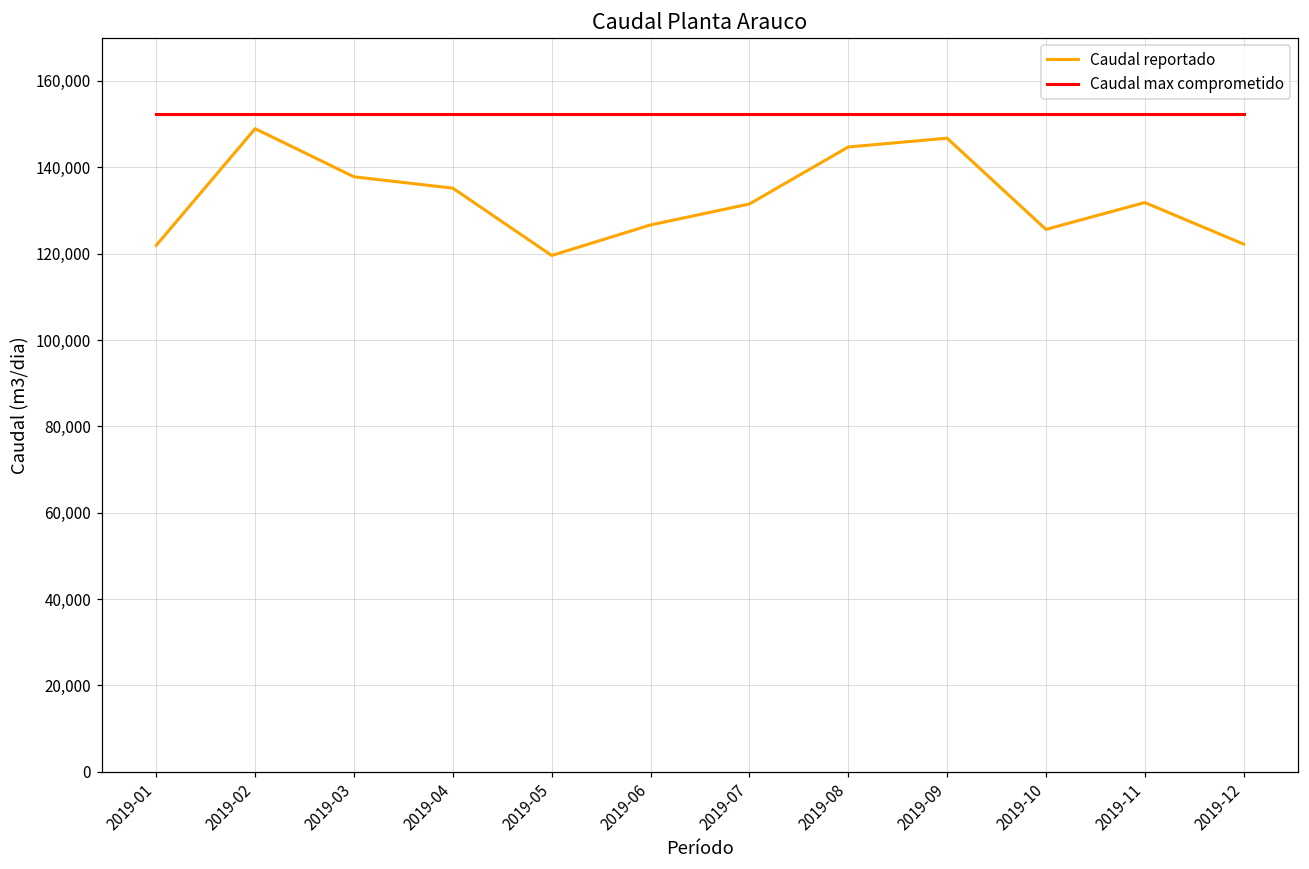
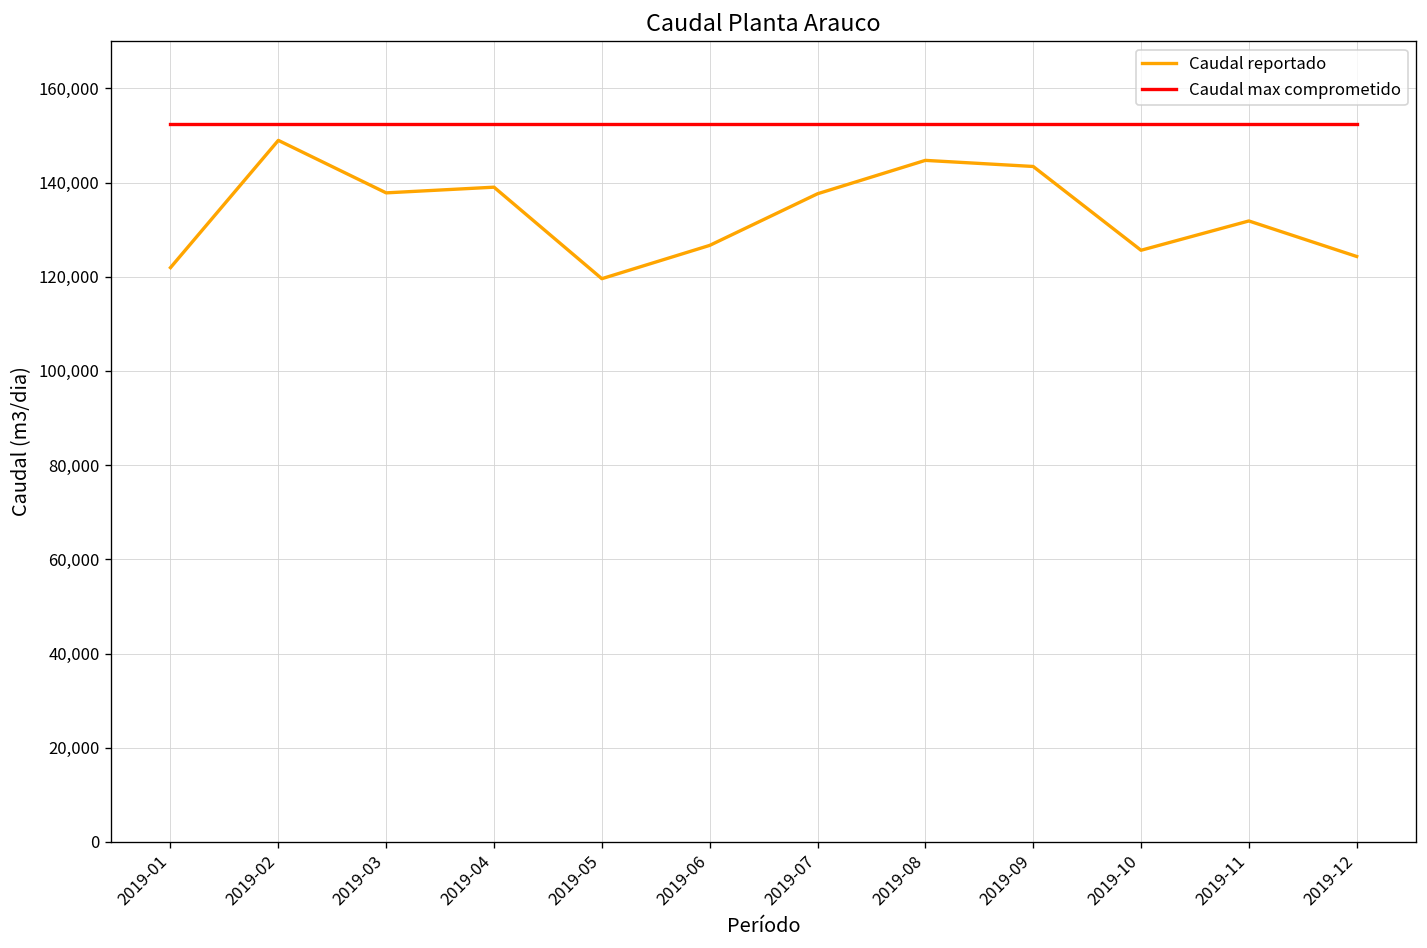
  {
    "Caudal reportado": {
      "2019-01": "122,000",
      "2019-02": "149,000",
      "2019-03": "138,000",
-     "2019-04": "135,000",
+     "2019-04": "139,000",
      "2019-05": "120,000",
      "2019-06": "127,000",
-     "2019-07": "131,000",
+     "2019-07": "138,000",
      "2019-08": "145,000",
-     "2019-09": "147,000",
+     "2019-09": "143,000",
      "2019-10": "126,000",
      "2019-11": "132,000",
-     "2019-12": "122,000"
+     "2019-12": "124,000"
    },
    "Caudal max comprometido": {
      "2019-01": "152,000",
      "2019-02": "152,000",
      "2019-03": "152,000",
      "2019-04": "152,000",
      "2019-05": "152,000",
      "2019-06": "152,000",
      "2019-07": "152,000",
      "2019-08": "152,000",
      "2019-09": "152,000",
      "2019-10": "152,000",
      "2019-11": "152,000",
      "2019-12": "152,000"
    }
  }
